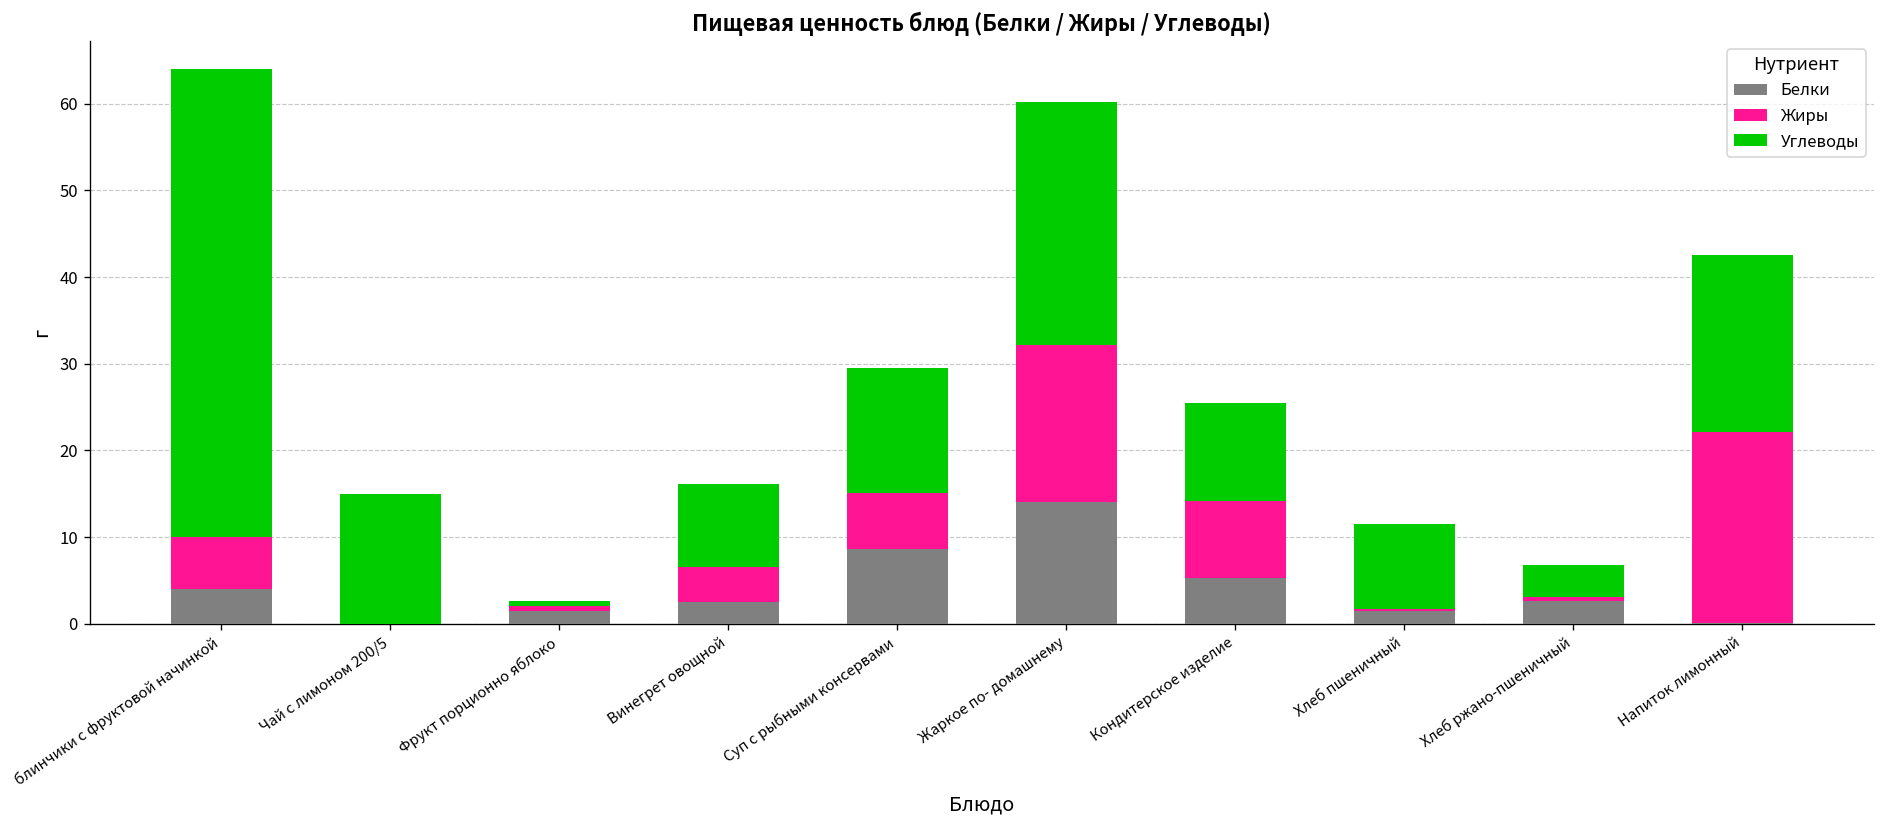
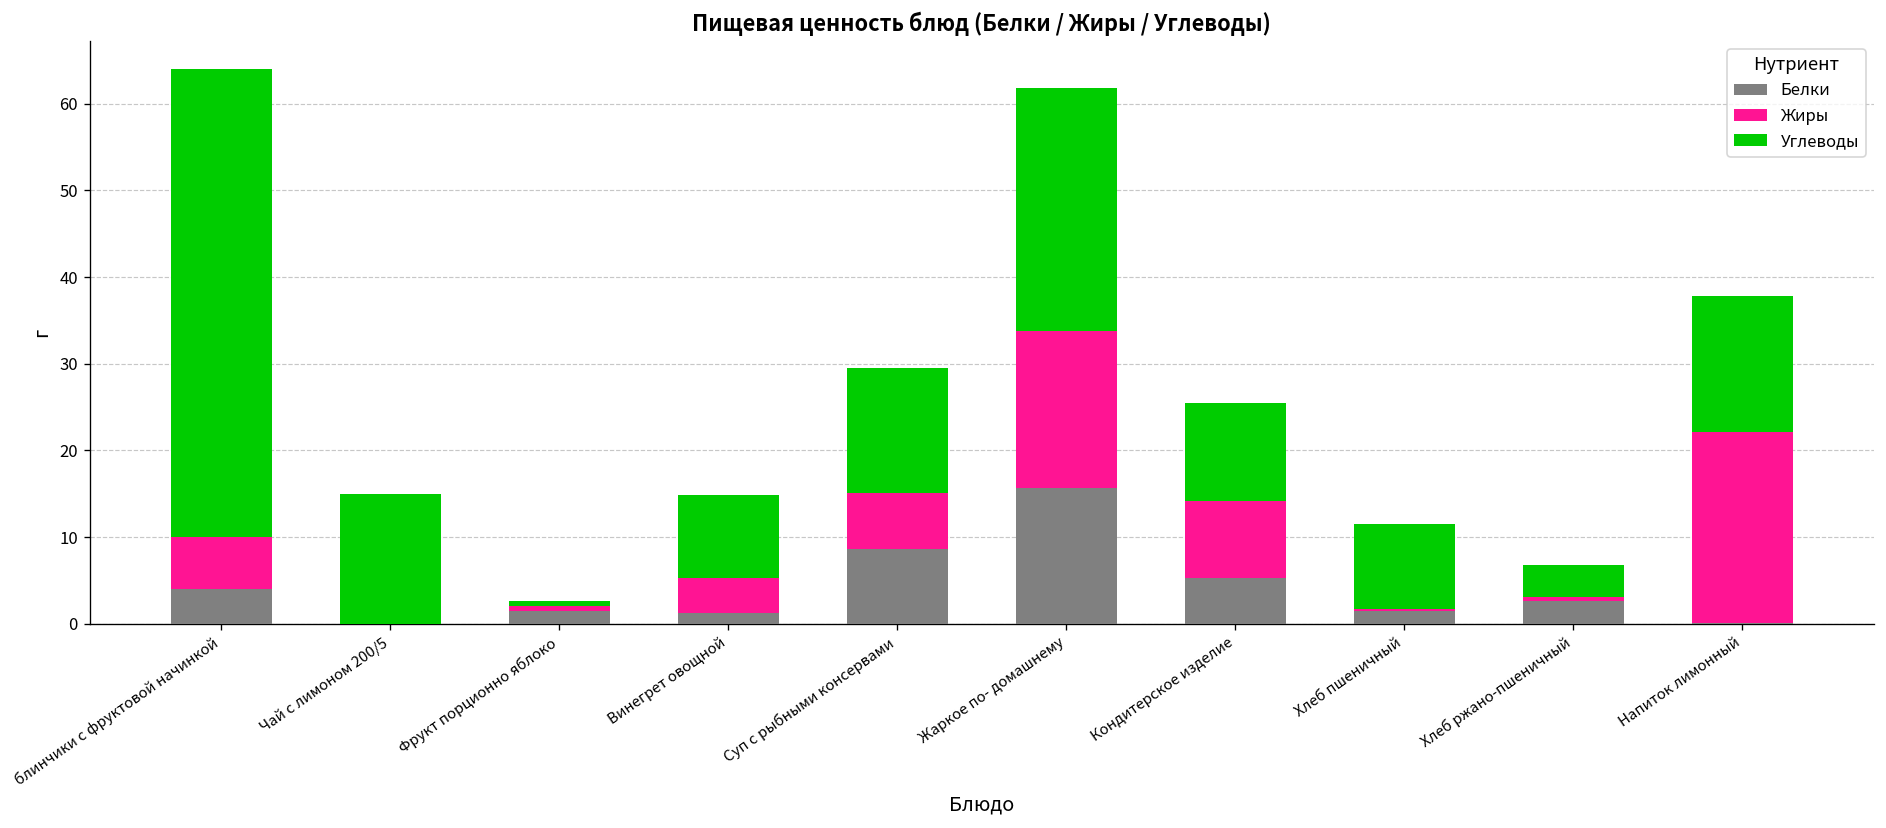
  {
    "Белки": {
      "блинчики с фруктовой начинкой": 4,
      "Чай с лимоном 200/5": 0,
      "Фрукт порционно яблоко": 2,
-     "Винегрет овощной": 3,
+     "Винегрет овощной": 1,
      "Суп с рыбными консервами": 9,
-     "Жаркое по- домашнему": 14,
+     "Жаркое по- домашнему": 16,
      "Кондитерское изделие": 5,
      "Хлеб пшеничный": 2,
      "Хлеб ржано-пшеничный": 3
    },
    "Жиры": {
      "блинчики с фруктовой начинкой": 6,
      "Чай с лимоном 200/5": 0,
      "Фрукт порционно яблоко": 1,
      "Винегрет овощной": 4,
      "Суп с рыбными консервами": 7,
      "Жаркое по- домашнему": 18,
      "Кондитерское изделие": 9,
      "Хлеб ржано-пшеничный": 0,
      "Напиток лимонный": 22
    },
    "Углеводы": {
      "блинчики с фруктовой начинкой": 54,
      "Чай с лимоном 200/5": 15,
      "Фрукт порционно яблоко": 1,
      "Винегрет овощной": 10,
      "Суп с рыбными консервами": 14,
      "Жаркое по- домашнему": 28,
      "Кондитерское изделие": 11,
      "Хлеб пшеничный": 10,
      "Хлеб ржано-пшеничный": 4,
-     "Напиток лимонный": 20
+     "Напиток лимонный": 16
    }
  }
